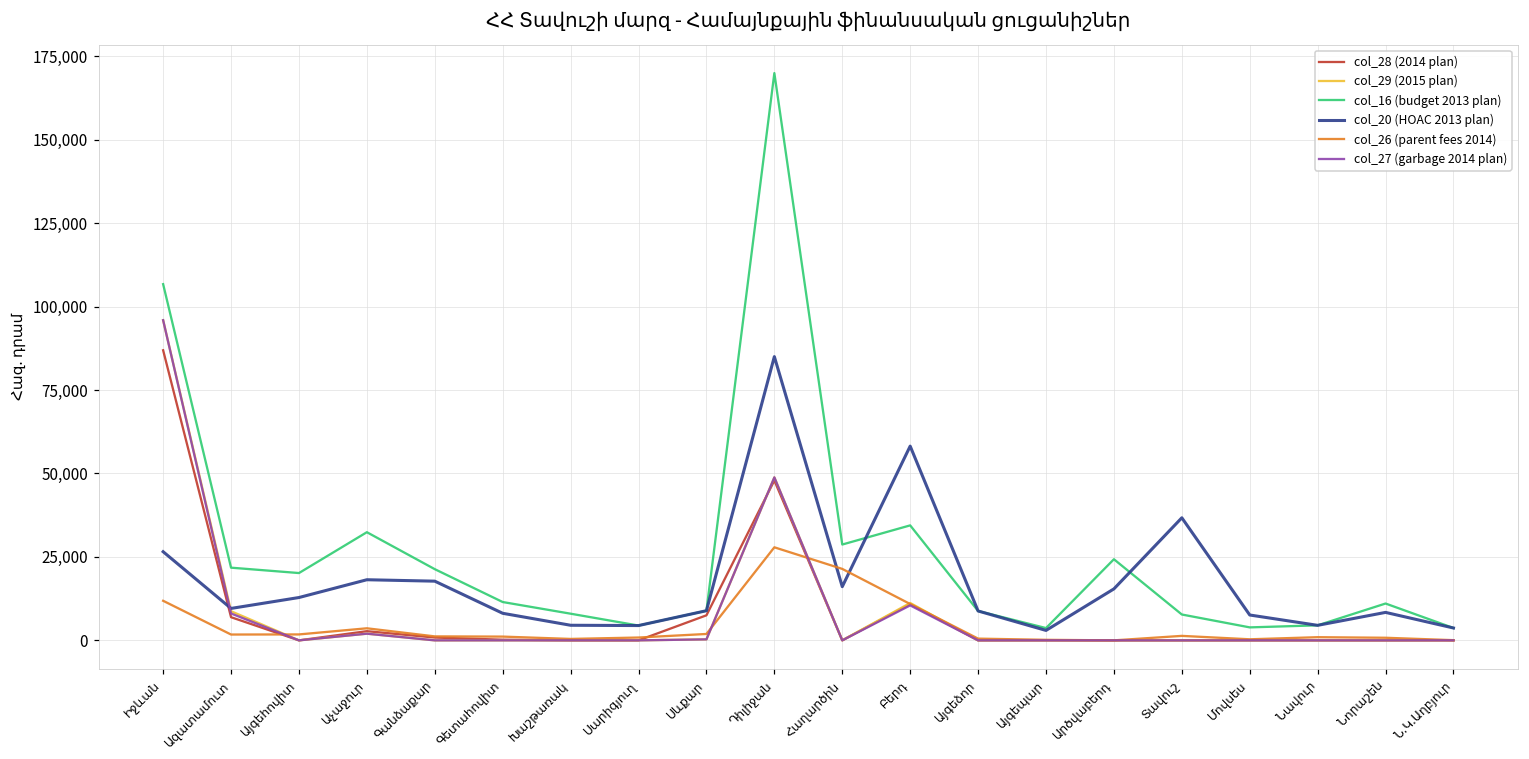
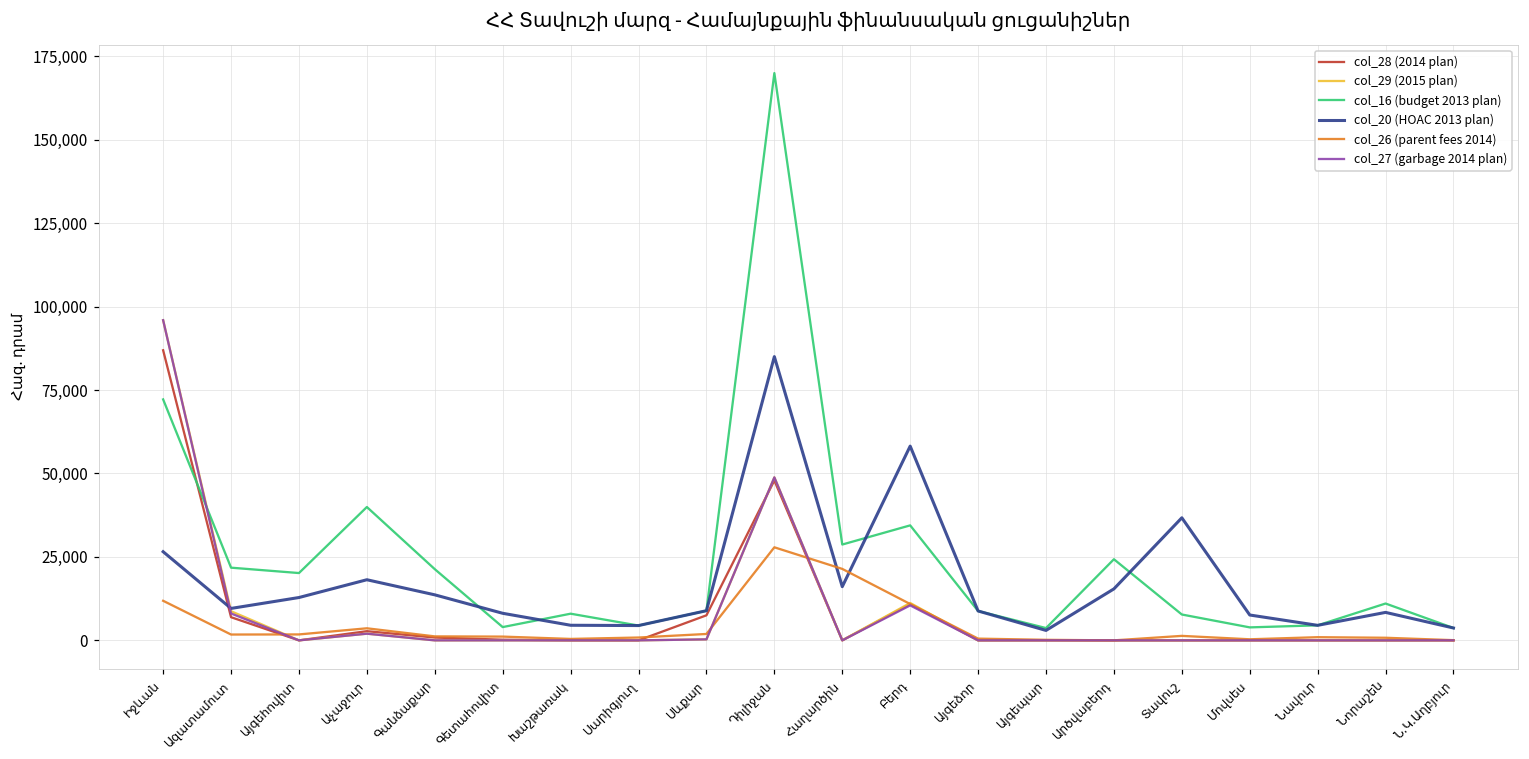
  {
    "col_28 (2014 plan)": {
      "Իջևան": "87,000",
      "Ազատամուտ": "7,000",
      "Սևքար": "8,000",
      "Դիլիջան": "48,000"
    },
    "col_16 (budget 2013 plan)": {
-     "Իջևան": "107,000",
+     "Իջևան": "72,000",
      "Ազատամուտ": "22,000",
      "Այգեհովիտ": "20,000",
-     "Աչաջուր": "32,000",
+     "Աչաջուր": "40,000",
      "Գանձաքար": "21,000",
-     "Գետահովիտ": "11,000",
+     "Գետահովիտ": "4,000",
      "Խաշթառակ": "8,000",
      "Դիլիջան": "170,000",
      "Հաղարծին": "29,000",
      "Բերդ": "34,000",
      "Արծվաբերդ": "24,000",
      "Տավուշ": "8,000",
      "Մովսես": "4,000",
      "Նորաշեն": "11,000"
    },
    "col_20 (HOAC 2013 plan)": {
      "Իջևան": "27,000",
      "Այգեհովիտ": "13,000",
      "Աչաջուր": "18,000",
-     "Գանձաքար": "18,000",
+     "Գանձաքար": "14,000",
      "Գետահովիտ": "8,000",
      "Խաշթառակ": "5,000",
      "Դիլիջան": "85,000",
      "Հաղարծին": "16,000",
      "Բերդ": "58,000",
      "Արծվաբերդ": "15,000",
      "Տավուշ": "37,000",
      "Մովսես": "8,000",
      "Նորաշեն": "8,000"
    },
    "col_26 (parent fees 2014)": {
      "Իջևան": "12,000",
      "Ազատամուտ": "2,000",
      "Այգեհովիտ": "2,000",
      "Աչաջուր": "4,000",
      "Գետահովիտ": "1,000",
      "Սևքար": "2,000",
      "Դիլիջան": "28,000",
      "Հաղարծին": "21,000",
      "Տավուշ": "1,000",
      "Նավուր": "1,000"
    }
  }
